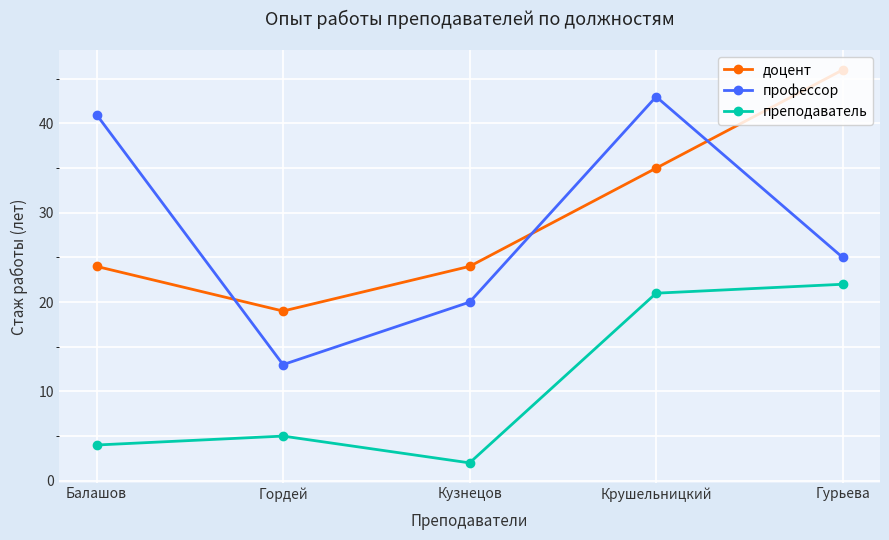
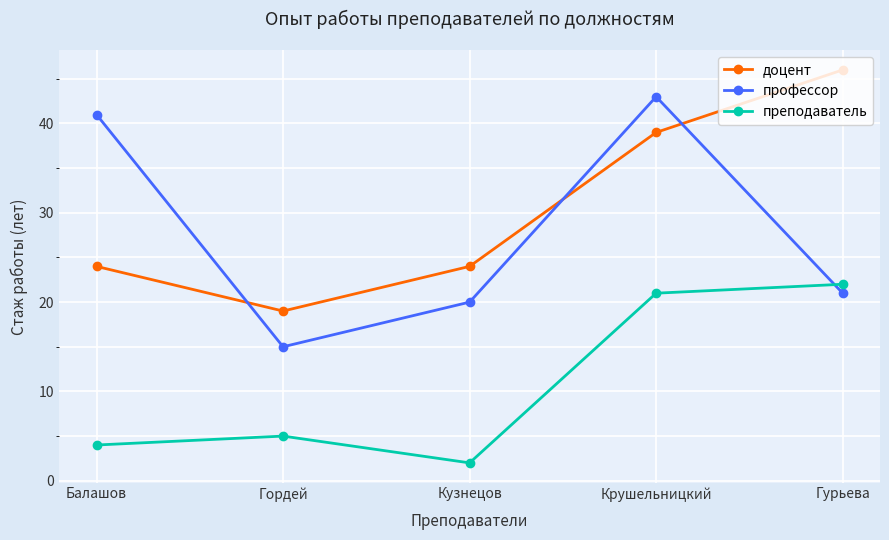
  {
    "доцент": {
      "Балашов": 24,
      "Гордей": 19,
      "Кузнецов": 24,
-     "Крушельницкий": 35
+     "Крушельницкий": 39
    },
    "профессор": {
      "Балашов": 41,
-     "Гордей": 13,
+     "Гордей": 15,
      "Кузнецов": 20,
      "Крушельницкий": 43,
-     "Гурьева": 25
+     "Гурьева": 21
    },
    "преподаватель": {
      "Балашов": 4,
      "Гордей": 5,
      "Кузнецов": 2,
      "Крушельницкий": 21,
      "Гурьева": 22
    }
  }
